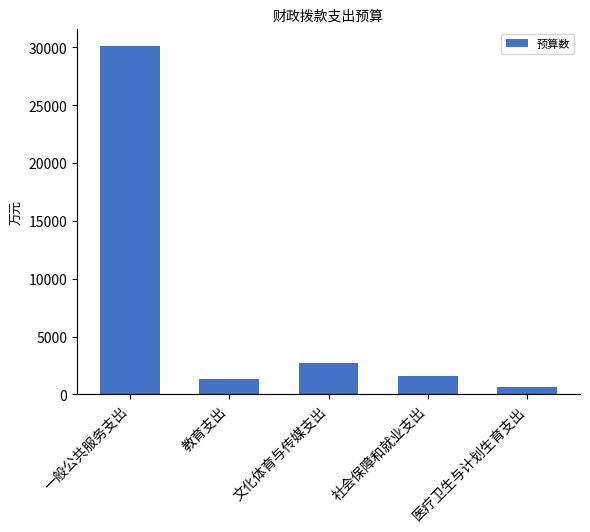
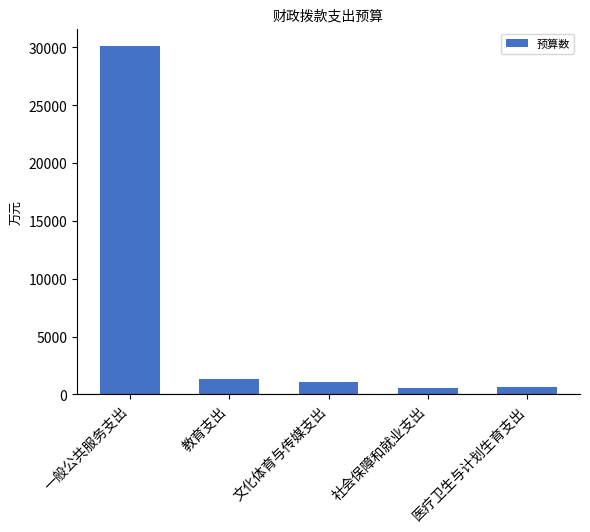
  {
    "一般公共服务支出": 30100,
    "教育支出": 1300,
-   "文化体育与传媒支出": 2700,
-   "社会保障和就业支出": 1600,
+   "文化体育与传媒支出": 1000,
+   "社会保障和就业支出": 600,
    "医疗卫生与计划生育支出": 700
  }
